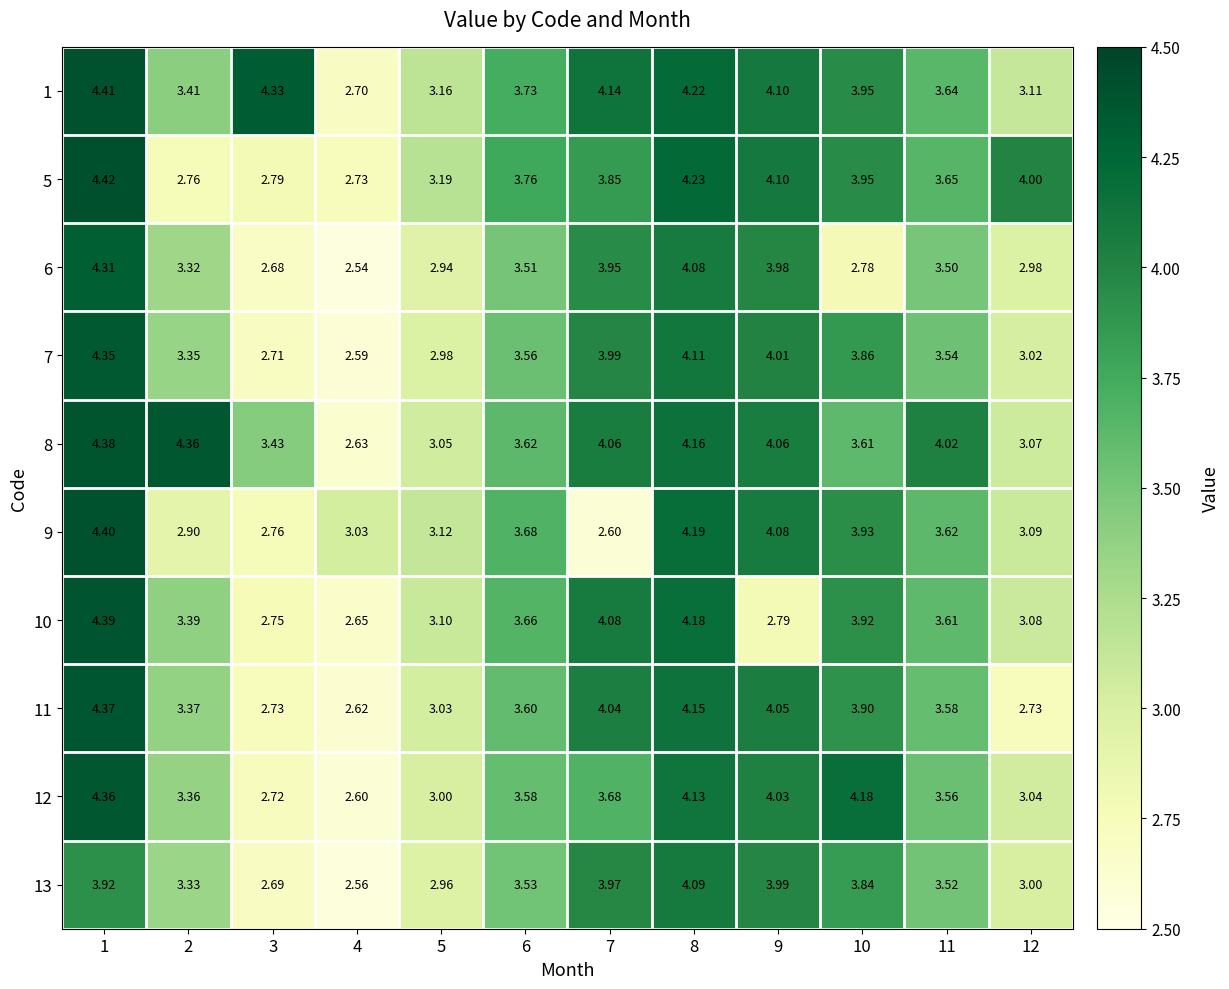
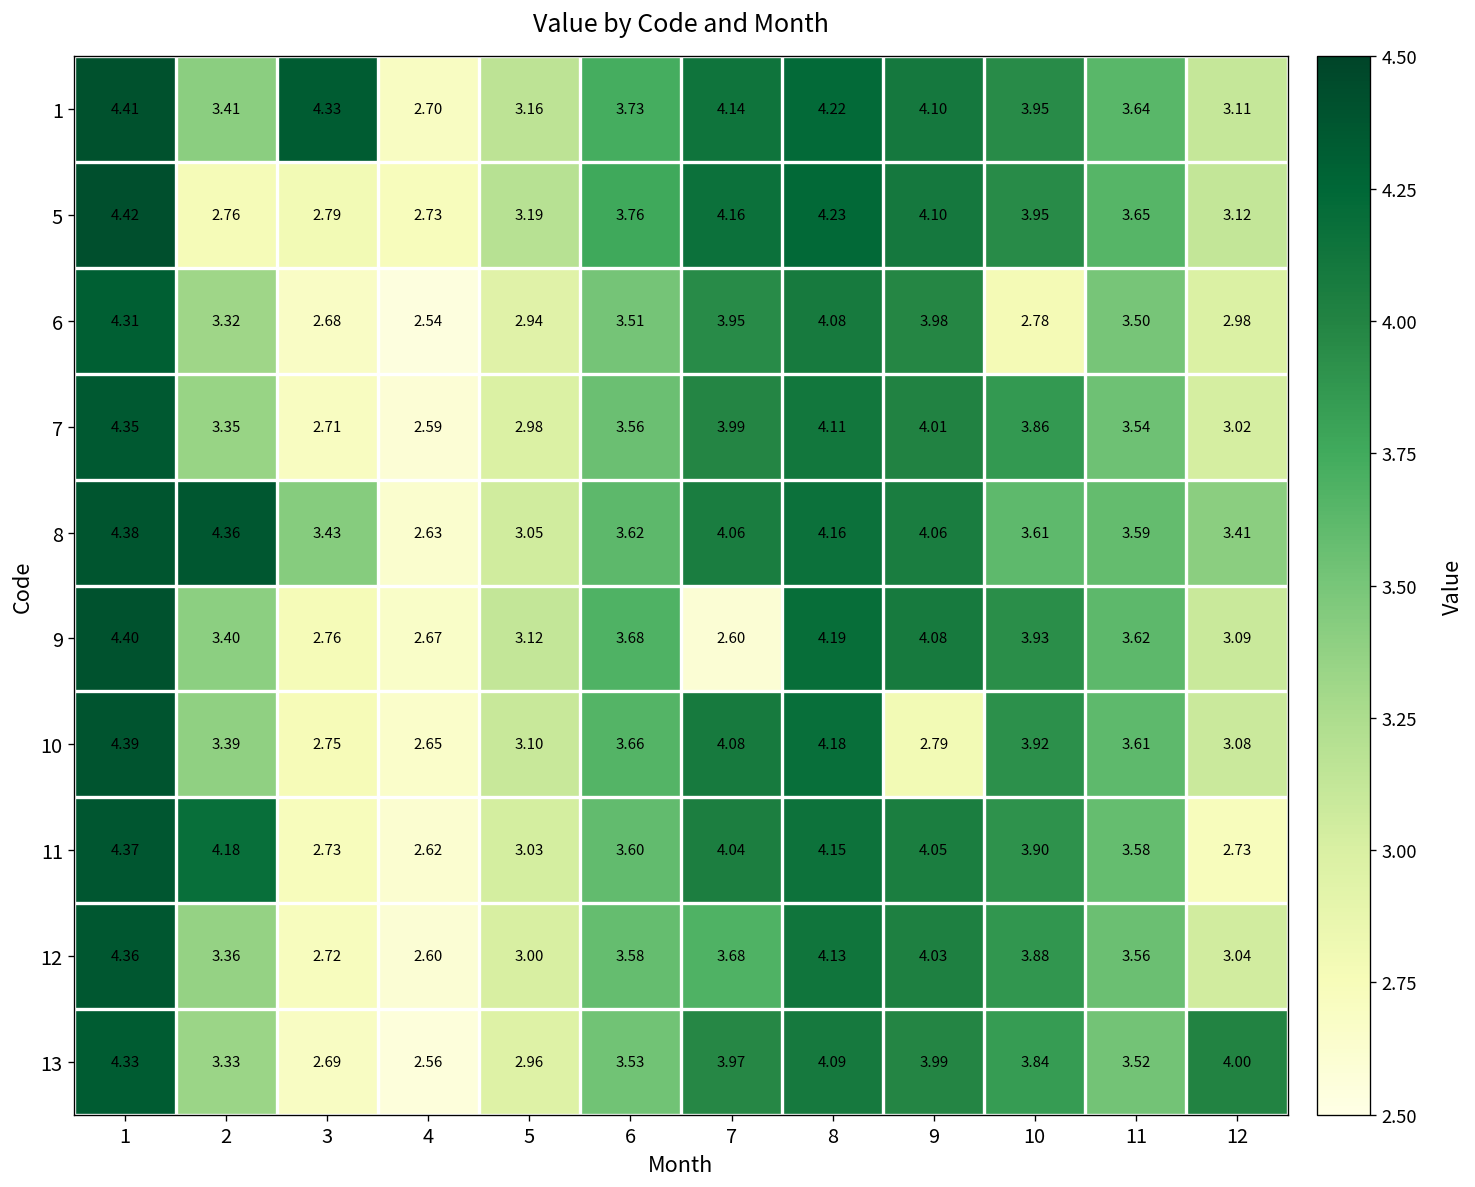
  {
    "1": {
      "1": 4.41,
      "2": 3.41,
      "3": 4.33,
      "4": 2.70,
      "5": 3.16,
      "6": 3.73,
      "7": 4.14,
      "8": 4.22,
      "9": 4.10,
      "10": 3.95,
      "11": 3.64,
      "12": 3.11
    },
    "5": {
      "1": 4.42,
      "2": 2.76,
      "3": 2.79,
      "4": 2.73,
      "5": 3.19,
      "6": 3.76,
-     "7": 3.85,
+     "7": 4.16,
      "8": 4.23,
      "9": 4.10,
      "10": 3.95,
      "11": 3.65,
-     "12": 4.00
+     "12": 3.12
    },
    "6": {
      "1": 4.31,
      "2": 3.32,
      "3": 2.68,
      "4": 2.54,
      "5": 2.94,
      "6": 3.51,
      "7": 3.95,
      "8": 4.08,
      "9": 3.98,
      "10": 2.78,
      "11": 3.50,
      "12": 2.98
    },
    "7": {
      "1": 4.35,
      "2": 3.35,
      "3": 2.71,
      "4": 2.59,
      "5": 2.98,
      "6": 3.56,
      "7": 3.99,
      "8": 4.11,
      "9": 4.01,
      "10": 3.86,
      "11": 3.54,
      "12": 3.02
    },
    "8": {
      "1": 4.38,
      "2": 4.36,
      "3": 3.43,
      "4": 2.63,
      "5": 3.05,
      "6": 3.62,
      "7": 4.06,
      "8": 4.16,
      "9": 4.06,
      "10": 3.61,
-     "11": 4.02,
-     "12": 3.07
+     "11": 3.59,
+     "12": 3.41
    },
    "9": {
      "1": 4.40,
-     "2": 2.90,
+     "2": 3.40,
      "3": 2.76,
-     "4": 3.03,
+     "4": 2.67,
      "5": 3.12,
      "6": 3.68,
      "7": 2.60,
      "8": 4.19,
      "9": 4.08,
      "10": 3.93,
      "11": 3.62,
      "12": 3.09
    },
    "10": {
      "1": 4.39,
      "2": 3.39,
      "3": 2.75,
      "4": 2.65,
      "5": 3.10,
      "6": 3.66,
      "7": 4.08,
      "8": 4.18,
      "9": 2.79,
      "10": 3.92,
      "11": 3.61,
      "12": 3.08
    },
    "11": {
      "1": 4.37,
-     "2": 3.37,
+     "2": 4.18,
      "3": 2.73,
      "4": 2.62,
      "5": 3.03,
      "6": 3.60,
      "7": 4.04,
      "8": 4.15,
      "9": 4.05,
      "10": 3.90,
      "11": 3.58,
      "12": 2.73
    },
    "12": {
      "1": 4.36,
      "2": 3.36,
      "3": 2.72,
      "4": 2.60,
      "5": 3.00,
      "6": 3.58,
      "7": 3.68,
      "8": 4.13,
      "9": 4.03,
-     "10": 4.18,
+     "10": 3.88,
      "11": 3.56,
      "12": 3.04
    },
    "13": {
-     "1": 3.92,
+     "1": 4.33,
      "2": 3.33,
      "3": 2.69,
      "4": 2.56,
      "5": 2.96,
      "6": 3.53,
      "7": 3.97,
      "8": 4.09,
      "9": 3.99,
      "10": 3.84,
      "11": 3.52,
-     "12": 3.00
+     "12": 4.00
    }
  }
